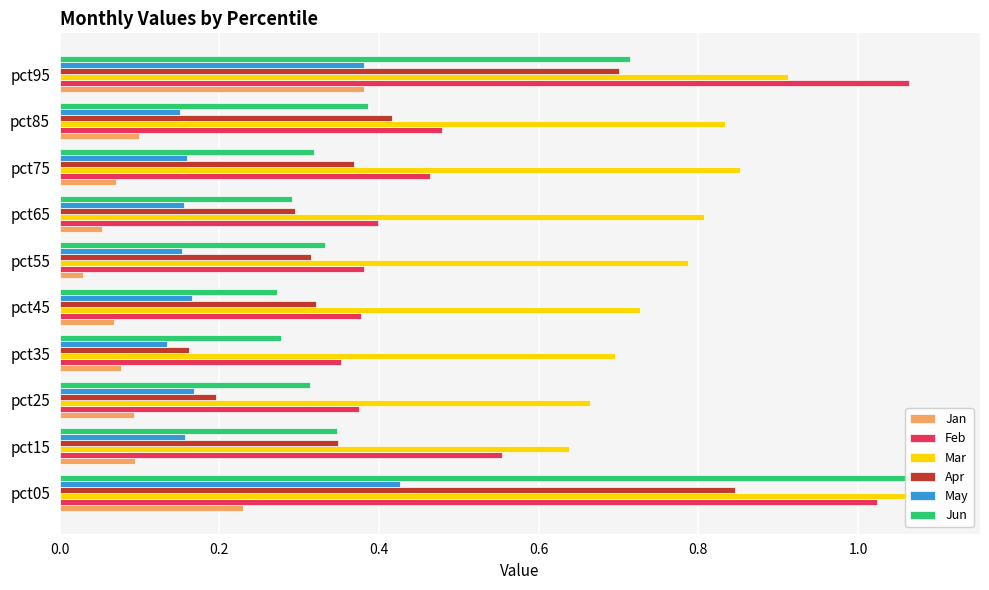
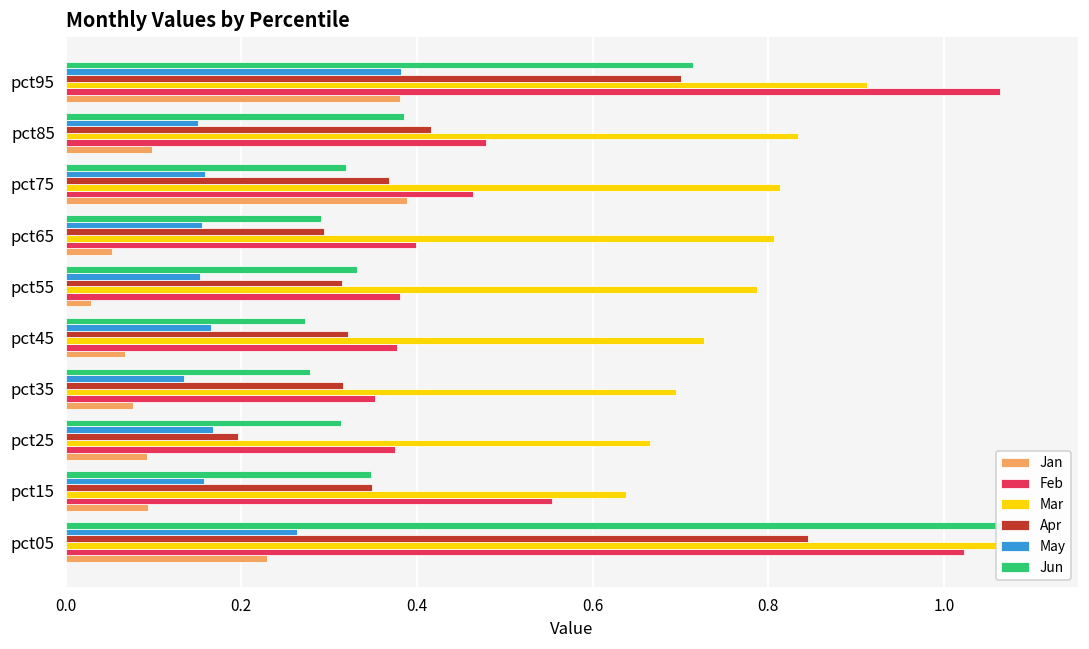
  {
    "Jan": {
      "pct95": 0.38,
      "pct85": 0.10,
-     "pct75": 0.07,
+     "pct75": 0.39,
      "pct65": 0.05,
      "pct55": 0.03,
      "pct45": 0.07,
      "pct35": 0.08,
      "pct25": 0.09,
      "pct15": 0.09,
      "pct05": 0.23
    },
    "Feb": {
      "pct95": 1.06,
      "pct85": 0.48,
      "pct75": 0.46,
      "pct65": 0.40,
      "pct55": 0.38,
      "pct45": 0.38,
      "pct35": 0.35,
      "pct25": 0.37,
      "pct15": 0.55,
      "pct05": 1.02
    },
    "Mar": {
      "pct95": 0.91,
      "pct85": 0.83,
-     "pct75": 0.85,
+     "pct75": 0.81,
      "pct65": 0.81,
      "pct55": 0.79,
      "pct45": 0.73,
      "pct35": 0.70,
      "pct25": 0.66,
      "pct15": 0.64
    },
    "Apr": {
      "pct95": 0.70,
      "pct85": 0.42,
      "pct75": 0.37,
      "pct65": 0.29,
      "pct55": 0.31,
      "pct45": 0.32,
-     "pct35": 0.16,
+     "pct35": 0.32,
      "pct25": 0.20,
      "pct15": 0.35,
      "pct05": 0.85
    },
    "May": {
      "pct95": 0.38,
      "pct85": 0.15,
      "pct75": 0.16,
      "pct65": 0.16,
      "pct55": 0.15,
      "pct45": 0.17,
      "pct35": 0.13,
      "pct25": 0.17,
      "pct15": 0.16,
-     "pct05": 0.43
+     "pct05": 0.26
    },
    "Jun": {
      "pct95": 0.71,
      "pct85": 0.39,
      "pct75": 0.32,
      "pct65": 0.29,
      "pct55": 0.33,
      "pct45": 0.27,
      "pct35": 0.28,
      "pct25": 0.31,
      "pct15": 0.35
    }
  }
